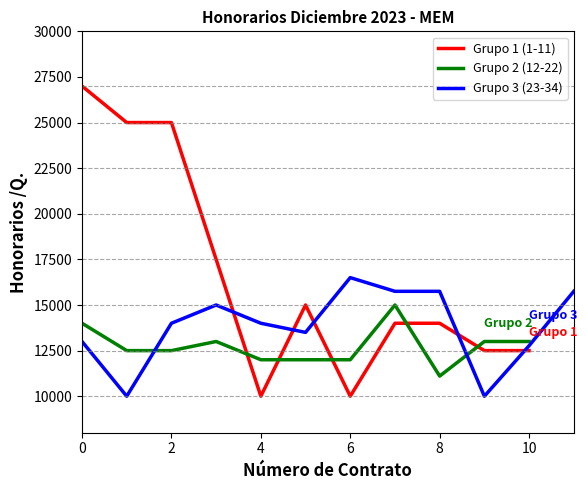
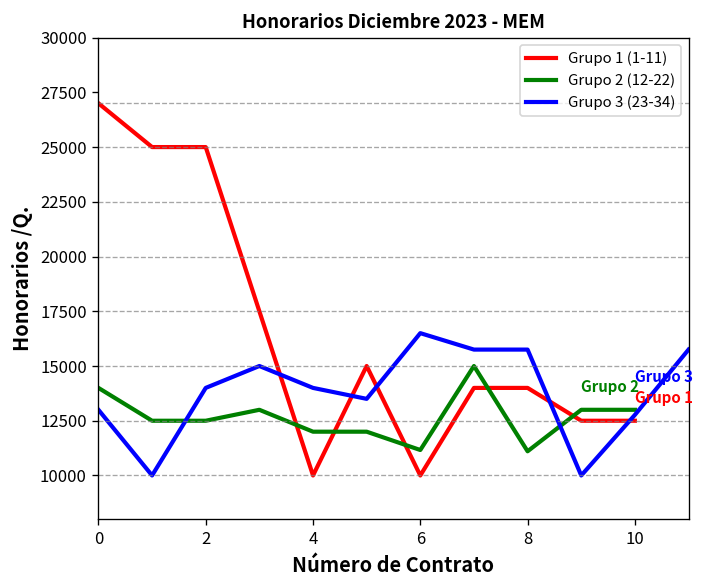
  {
    "Grupo 1 (1-11)": {
      "0": 27000,
      "2": 25000,
      "4": 10000,
      "6": 10000,
      "8": 14000,
      "10": 12500
    },
    "Grupo 2 (12-22)": {
      "0": 14000,
      "2": 12500,
      "4": 12000,
-     "6": 12000,
+     "6": 11200,
      "8": 11100
    },
    "Grupo 3 (23-34)": {
      "0": 13000,
      "2": 14000,
      "4": 14000,
      "6": 16500,
      "8": 15800,
      "10": 12800
    }
  }
